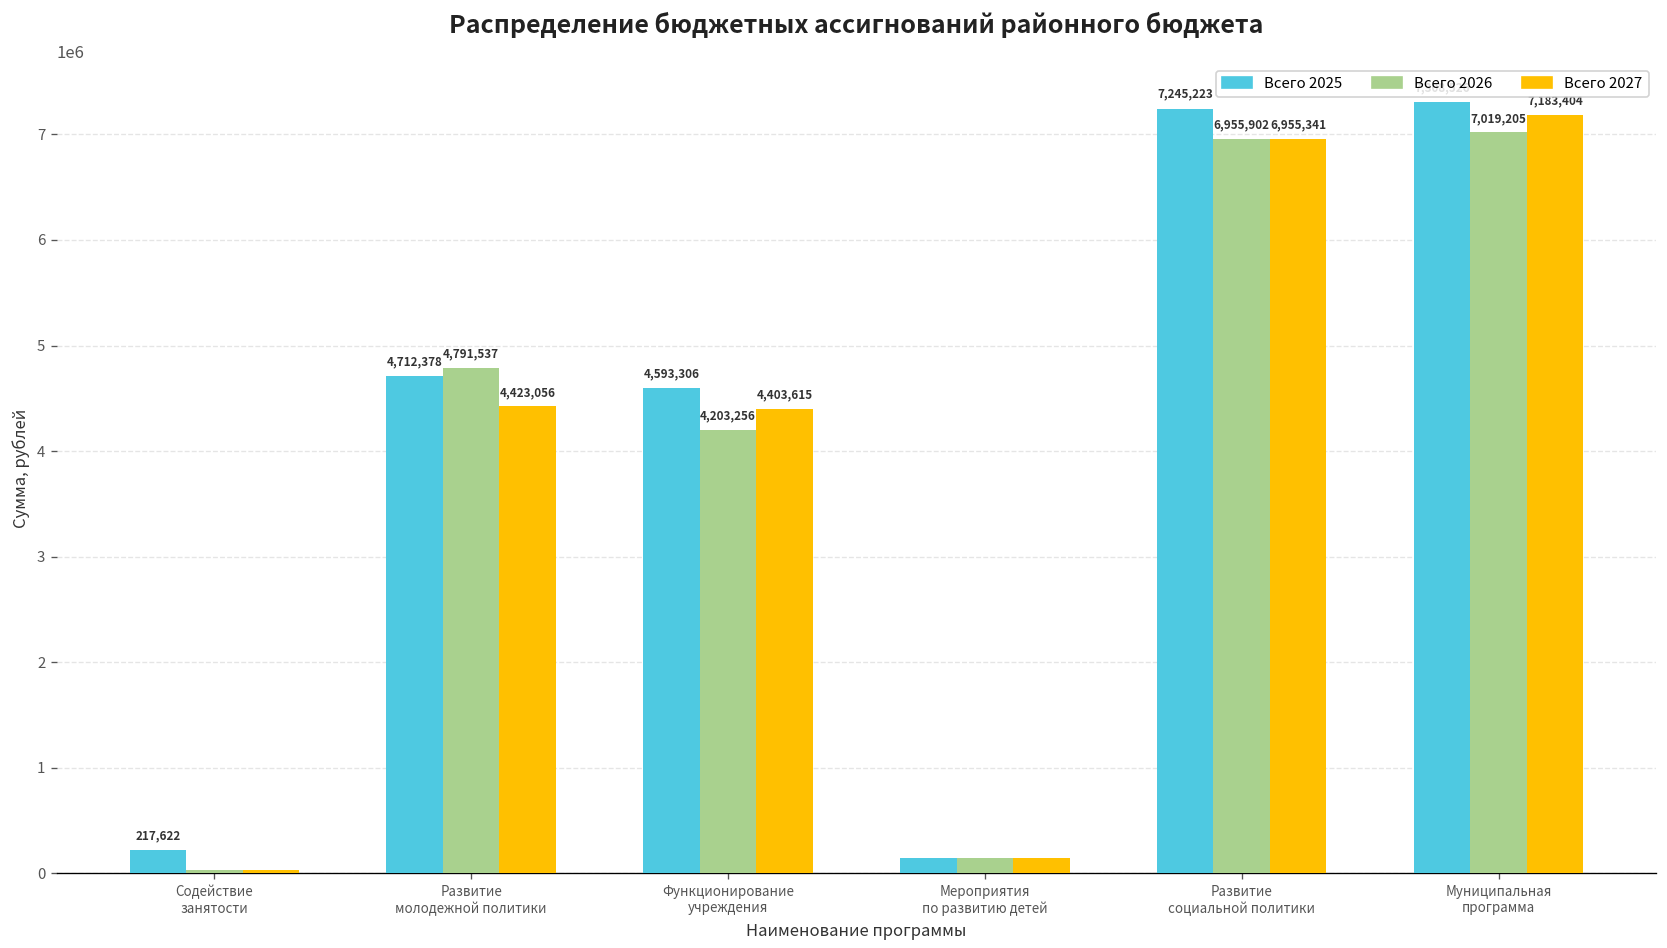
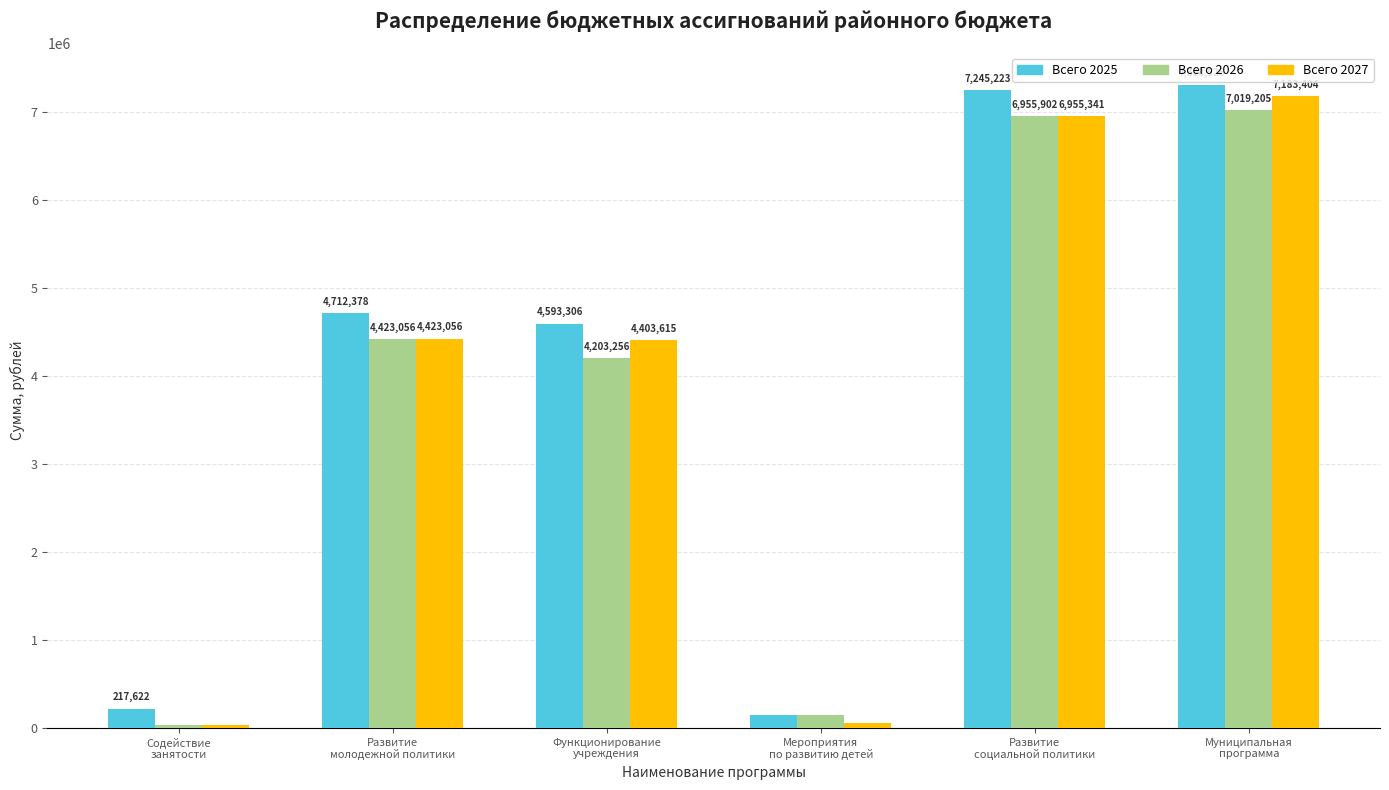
  {
    "Всего 2025": {
      "Содействие занятости": "217,622",
      "Развитие молодежной политики": "4,712,378",
      "Функционирование учреждения": "4,593,306",
      "Развитие социальной политики": "7,245,223"
    },
    "Всего 2026": {
-     "Развитие молодежной политики": "4,791,537",
+     "Развитие молодежной политики": "4,423,056",
      "Функционирование учреждения": "4,203,256",
      "Развитие социальной политики": "6,955,902",
      "Муниципальная программа": "7,019,205"
    },
    "Всего 2027": {
      "Содействие занятости": "0",
-     "Мероприятия по развитию детей": "200000"
+     "Мероприятия по развитию детей": "100000"
    }
  }
